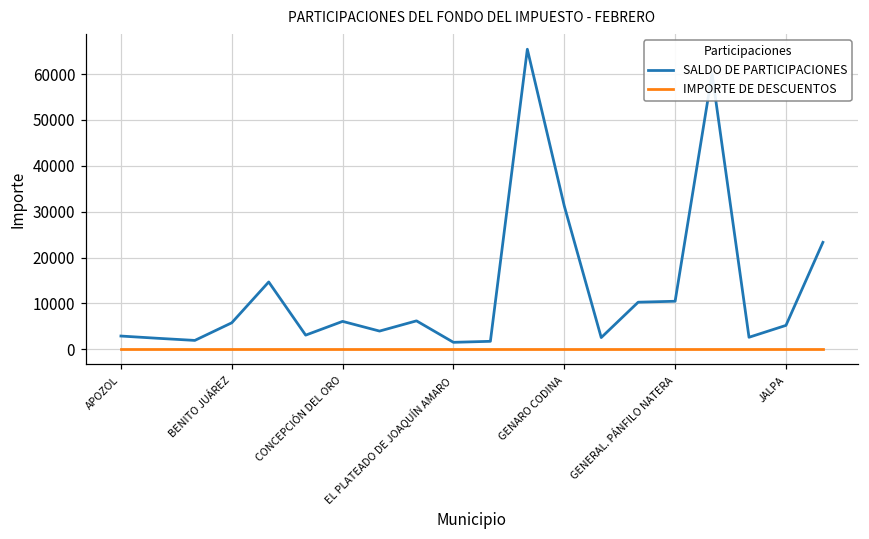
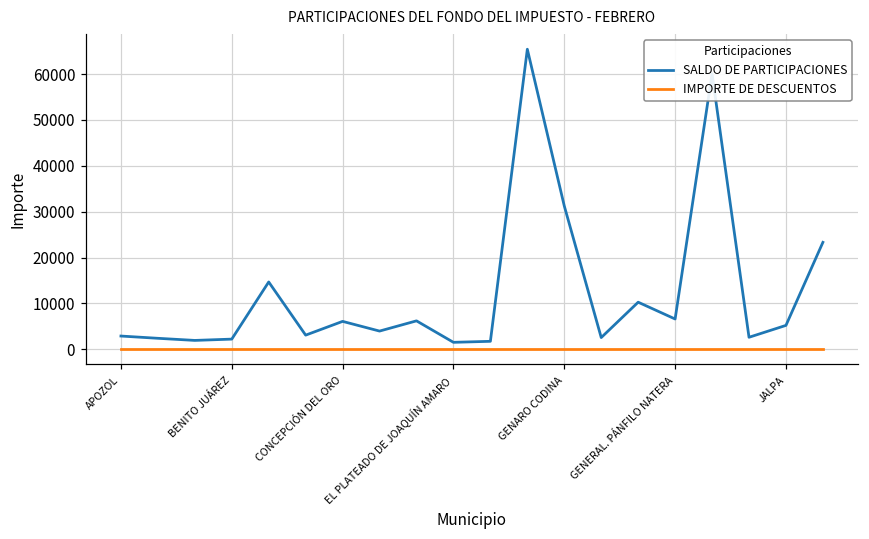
  {
    "SALDO DE PARTICIPACIONES": {
      "APOZOL": 3000,
-     "BENITO JUÁREZ": 6000,
+     "BENITO JUÁREZ": 2000,
      "CONCEPCIÓN DEL ORO": 6000,
      "EL PLATEADO DE JOAQUÍN AMARO": 1000,
      "GENARO CODINA": 31000,
-     "GENERAL. PÁNFILO NATERA": 10000,
+     "GENERAL. PÁNFILO NATERA": 7000,
      "JALPA": 5000
    },
    "IMPORTE DE DESCUENTOS": {
      "APOZOL": 0,
      "BENITO JUÁREZ": 0,
      "CONCEPCIÓN DEL ORO": 0,
      "EL PLATEADO DE JOAQUÍN AMARO": 0,
      "GENARO CODINA": 0,
      "GENERAL. PÁNFILO NATERA": 0,
      "JALPA": 0
    }
  }
